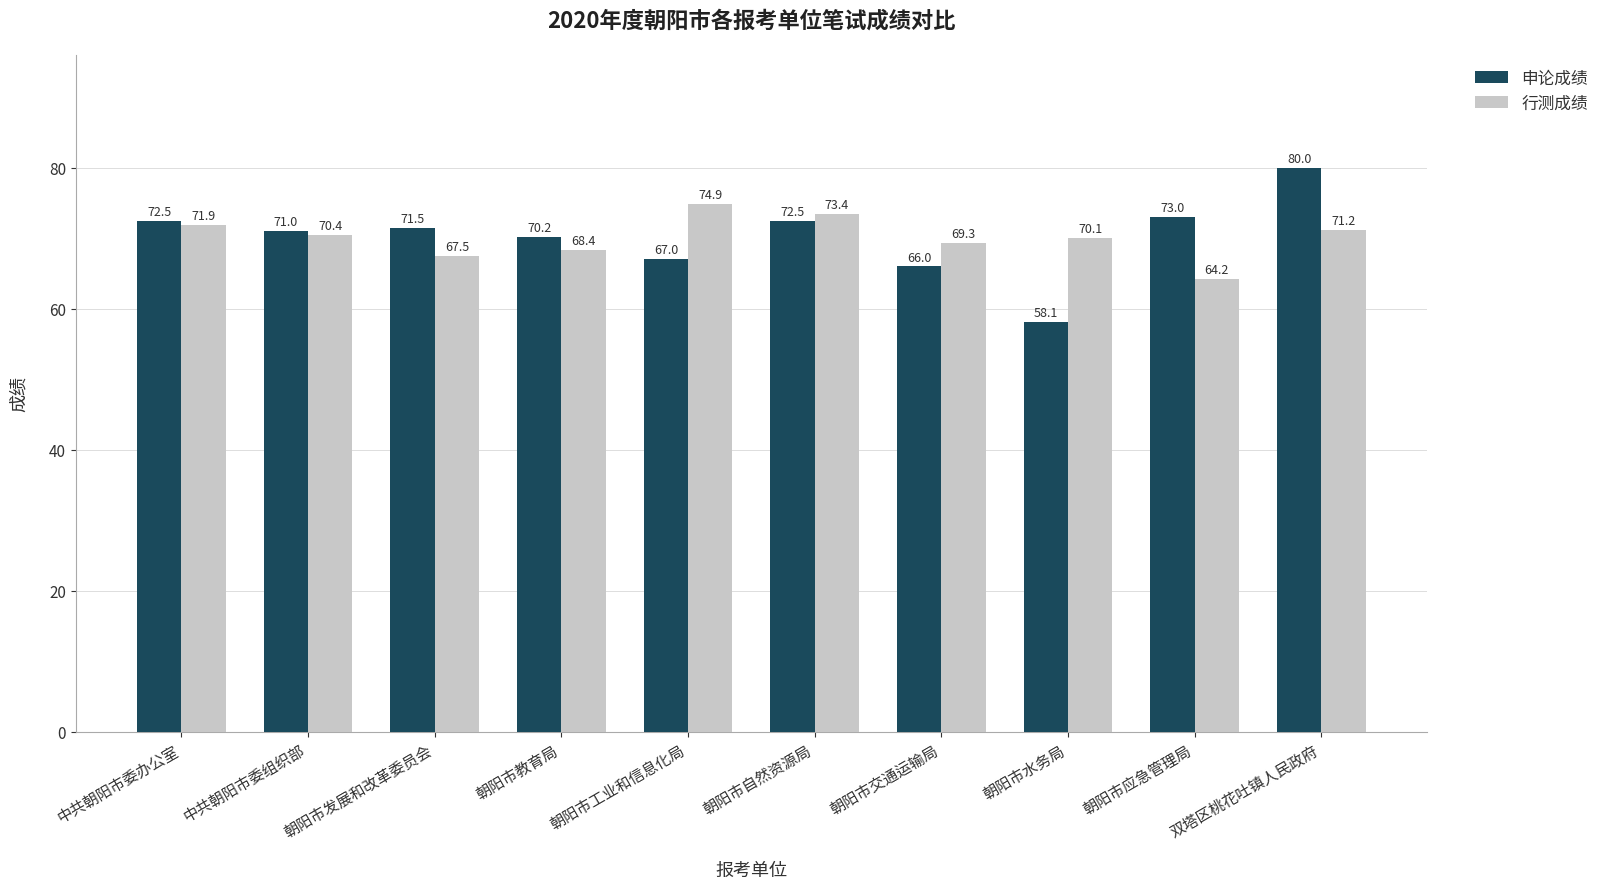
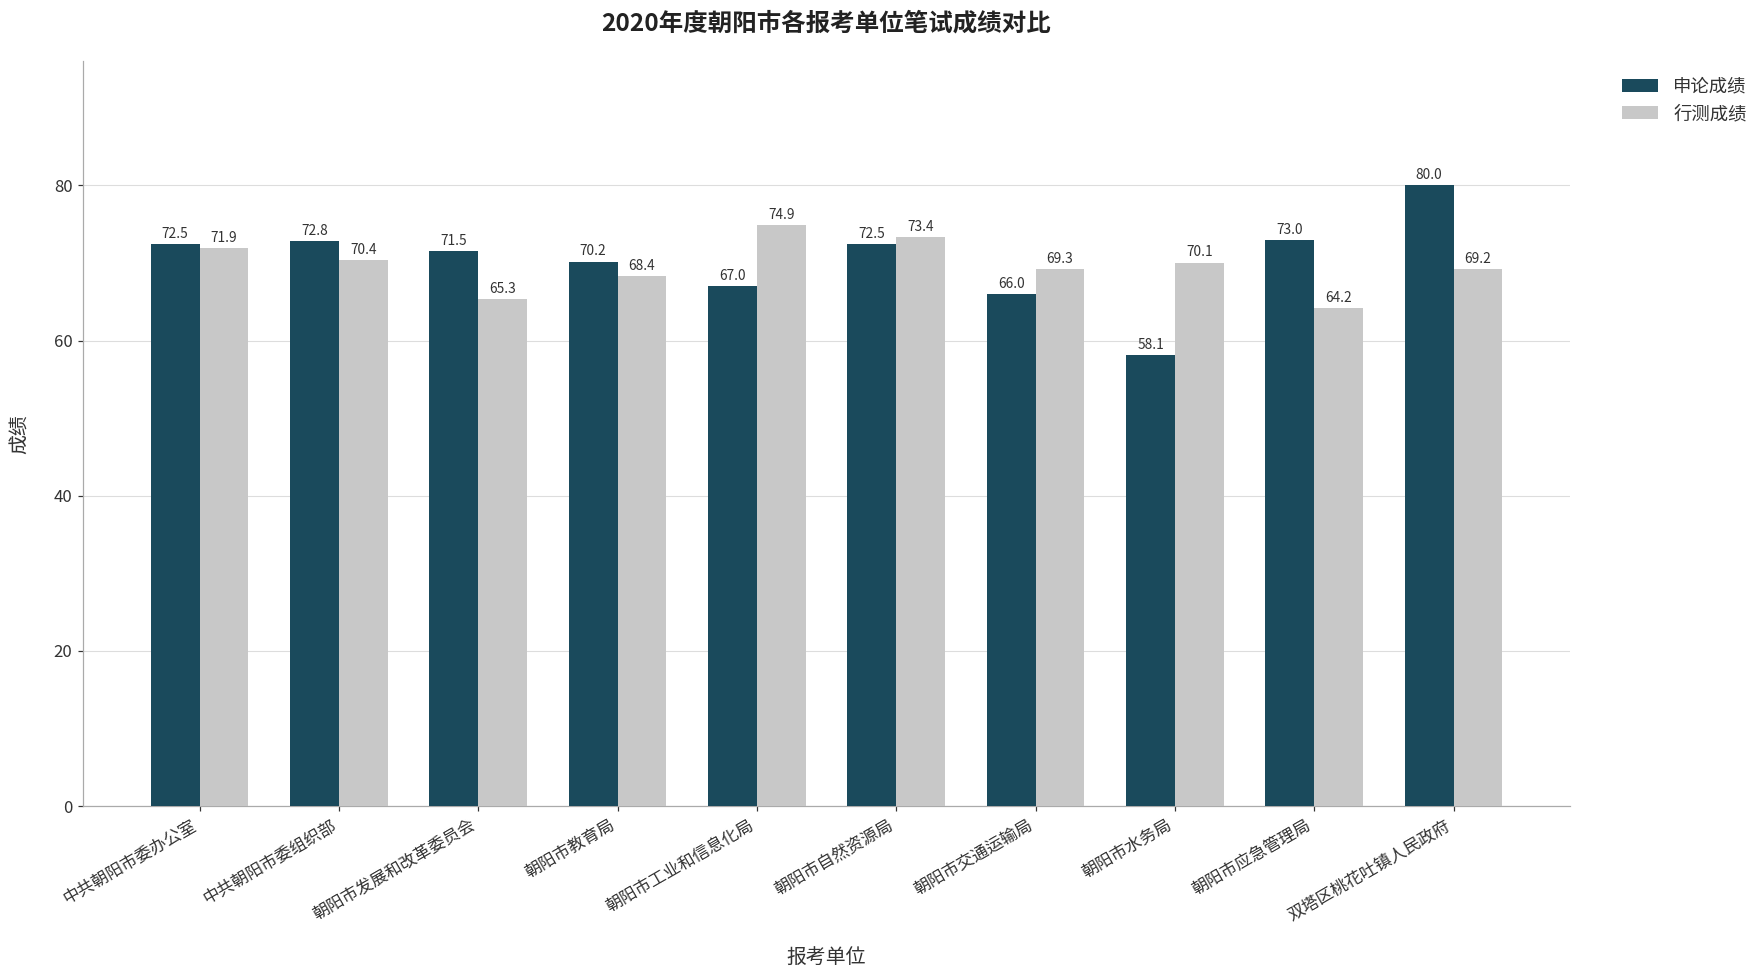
  {
    "申论成绩": {
      "中共朝阳市委办公室": 72.5,
-     "中共朝阳市委组织部": 71.0,
+     "中共朝阳市委组织部": 72.8,
      "朝阳市发展和改革委员会": 71.5,
      "朝阳市教育局": 70.2,
      "朝阳市工业和信息化局": 67.0,
      "朝阳市自然资源局": 72.5,
      "朝阳市交通运输局": 66.0,
      "朝阳市水务局": 58.1,
      "朝阳市应急管理局": 73.0,
      "双塔区桃花吐镇人民政府": 80.0
    },
    "行测成绩": {
      "中共朝阳市委办公室": 71.9,
      "中共朝阳市委组织部": 70.4,
-     "朝阳市发展和改革委员会": 67.5,
+     "朝阳市发展和改革委员会": 65.3,
      "朝阳市教育局": 68.4,
      "朝阳市工业和信息化局": 74.9,
      "朝阳市自然资源局": 73.4,
      "朝阳市交通运输局": 69.3,
      "朝阳市水务局": 70.1,
      "朝阳市应急管理局": 64.2,
-     "双塔区桃花吐镇人民政府": 71.2
+     "双塔区桃花吐镇人民政府": 69.2
    }
  }
